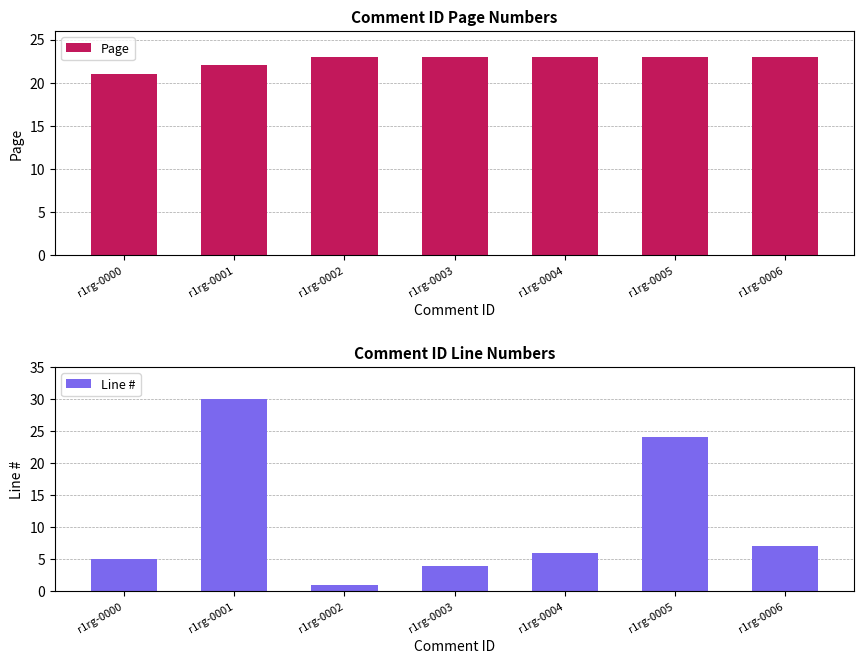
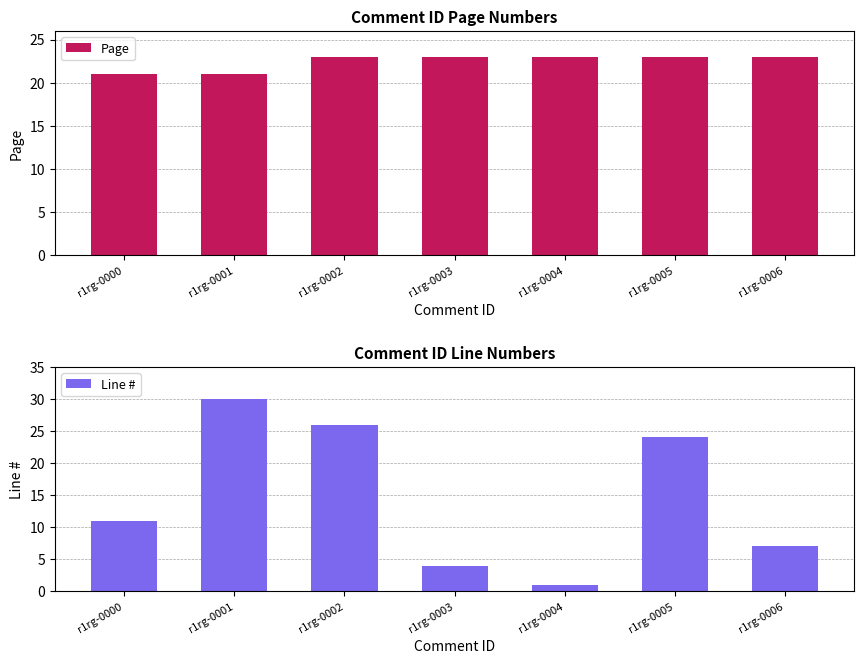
  {
    "Comment ID Page Numbers": {
      "r1rg-0000": 21,
-     "r1rg-0001": 22,
+     "r1rg-0001": 21,
      "r1rg-0002": 23,
      "r1rg-0003": 23,
      "r1rg-0004": 23,
      "r1rg-0005": 23,
      "r1rg-0006": 23
    },
    "Comment ID Line Numbers": {
-     "r1rg-0000": 5,
+     "r1rg-0000": 11,
      "r1rg-0001": 30,
-     "r1rg-0002": 1,
+     "r1rg-0002": 26,
      "r1rg-0003": 4,
-     "r1rg-0004": 6,
+     "r1rg-0004": 1,
      "r1rg-0005": 24,
      "r1rg-0006": 7
    }
  }
